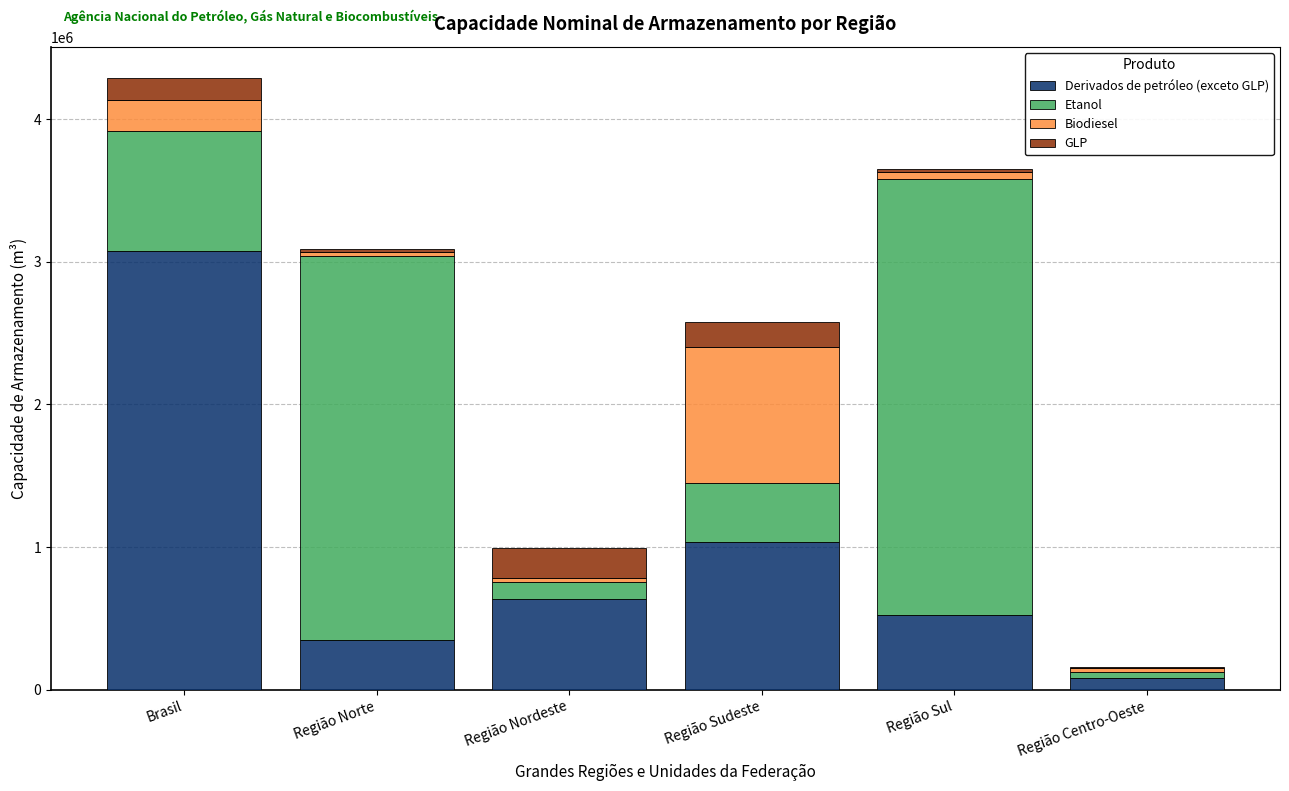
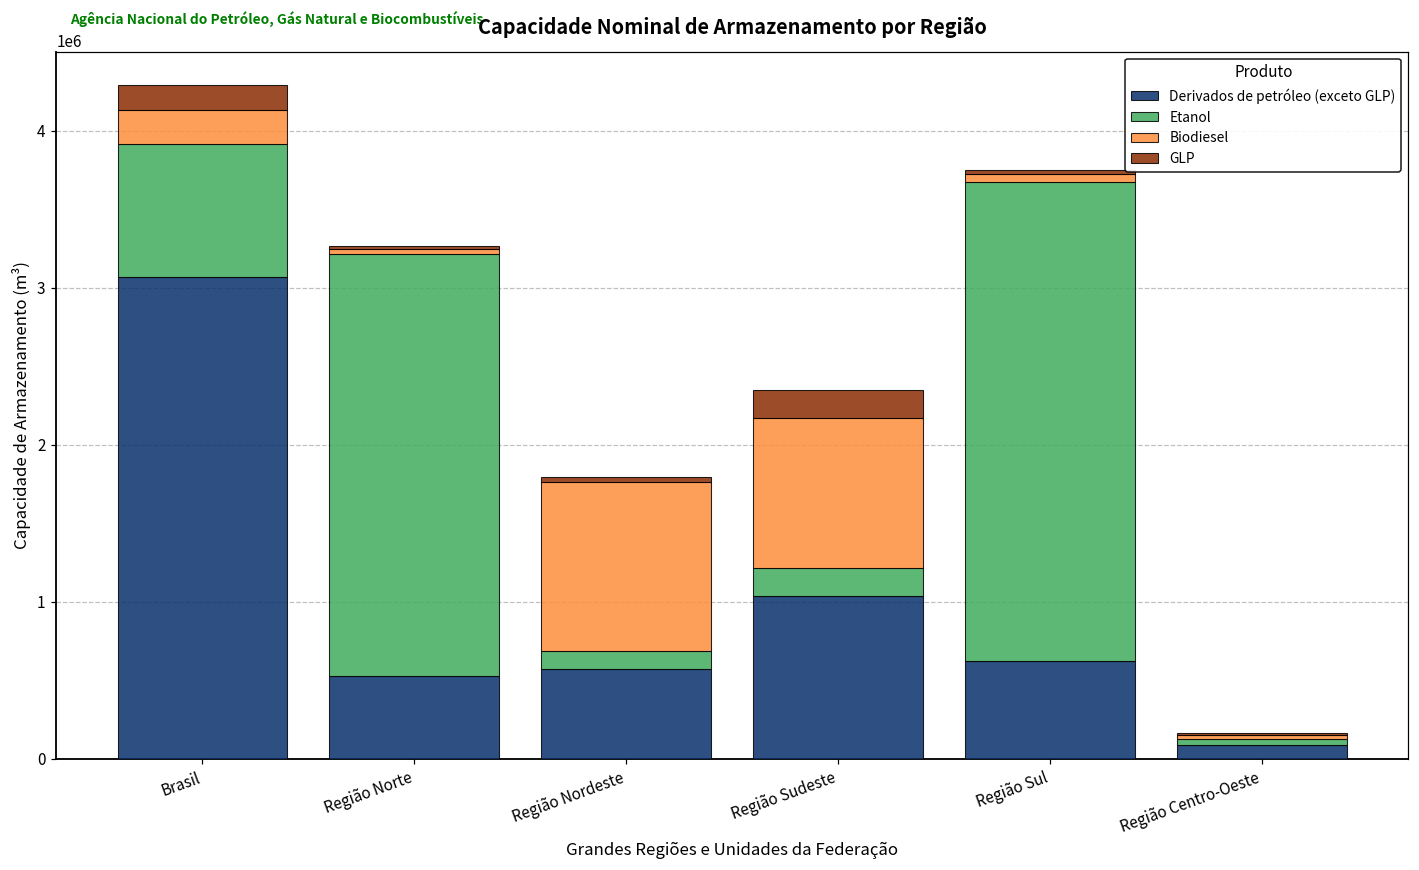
  {
    "Derivados de petróleo (exceto GLP)": {
      "Brasil": 3070000,
-     "Região Norte": 350000,
-     "Região Nordeste": 640000,
+     "Região Norte": 520000,
+     "Região Nordeste": 570000,
      "Região Sudeste": 1040000,
-     "Região Sul": 530000,
+     "Região Sul": 620000,
      "Região Centro-Oeste": 90000
    },
    "Etanol": {
      "Brasil": 840000,
      "Região Norte": 2690000,
      "Região Nordeste": 120000,
-     "Região Sudeste": 410000,
+     "Região Sudeste": 180000,
      "Região Sul": 3050000,
      "Região Centro-Oeste": 40000
    },
    "Biodiesel": {
      "Brasil": 220000,
      "Região Norte": 30000,
-     "Região Nordeste": 30000,
+     "Região Nordeste": 1080000,
      "Região Sudeste": 960000,
      "Região Sul": 50000,
      "Região Centro-Oeste": 30000
    },
    "GLP": {
      "Brasil": 160000,
      "Região Norte": 20000,
-     "Região Nordeste": 210000,
+     "Região Nordeste": 30000,
      "Região Sudeste": 180000,
      "Região Sul": 20000
    }
  }
